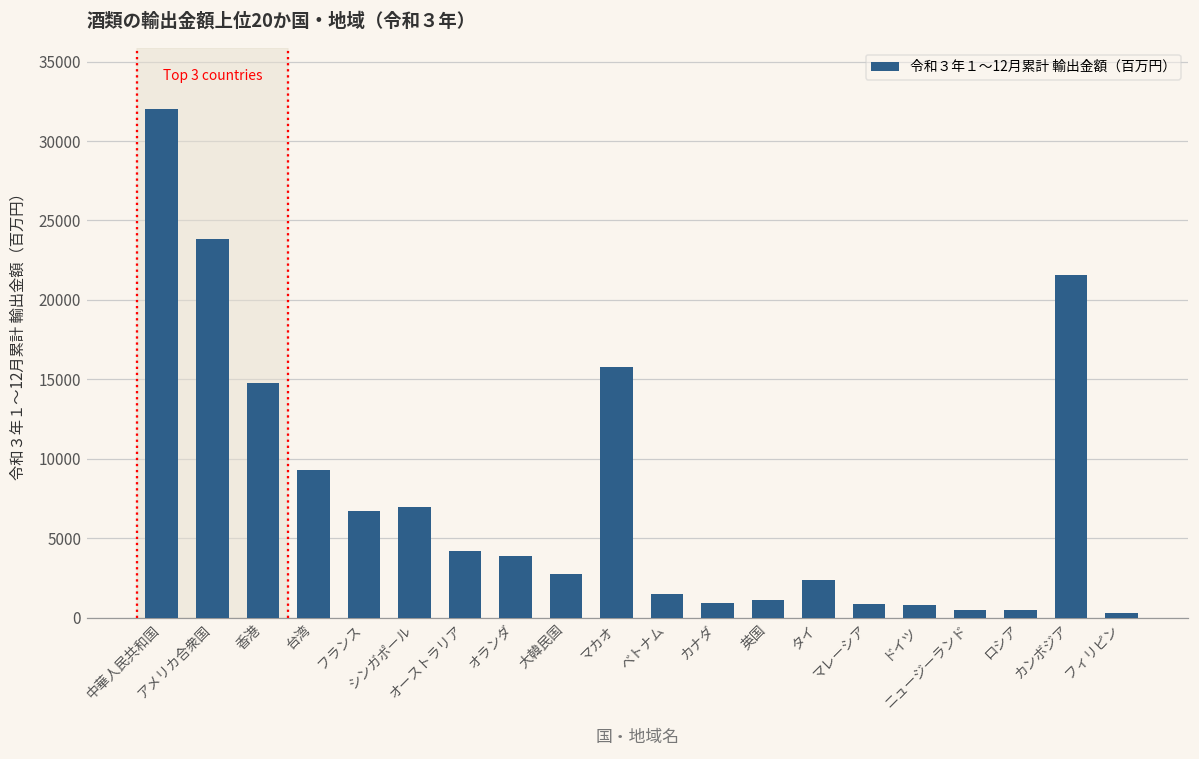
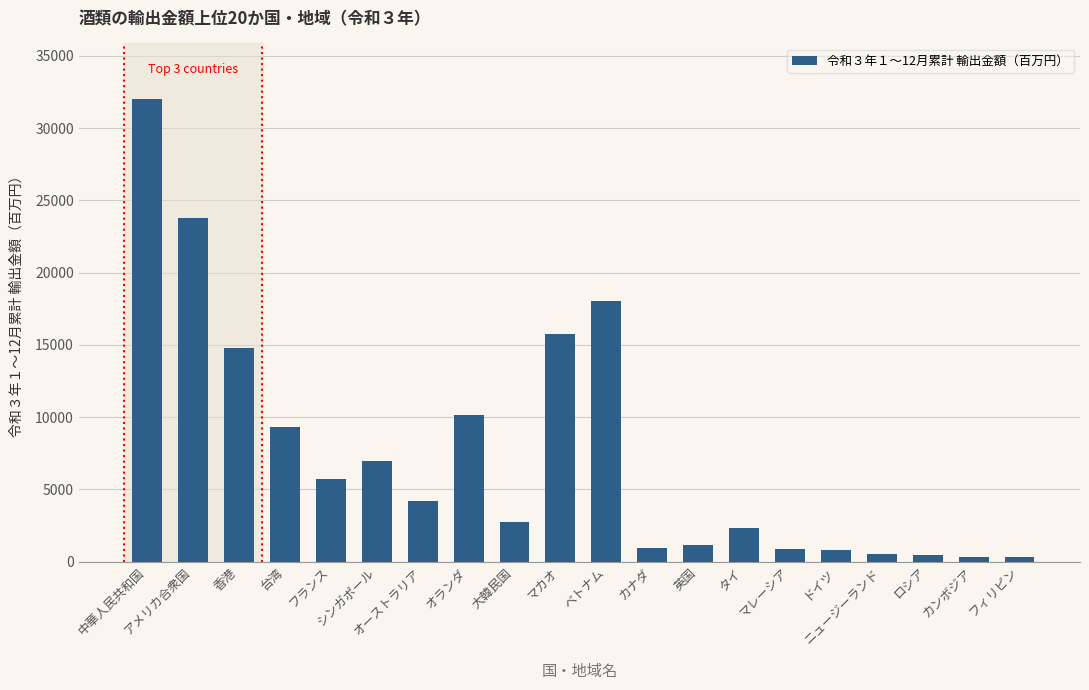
  {
    "アメリカ合衆国": 23800,
    "香港": 14800,
    "台湾": 9300,
-   "フランス": 6700,
+   "フランス": 5700,
    "シンガポール": 6900,
    "オーストラリア": 4200,
-   "オランダ": 3900,
+   "オランダ": 10100,
    "大韓民国": 2800,
    "マカオ": 15800,
-   "ベトナム": 1500,
+   "ベトナム": 18000,
    "カナダ": 900,
    "英国": 1100,
    "タイ": 2400,
    "マレーシア": 900,
    "ドイツ": 800,
    "ニュージーランド": 500,
    "ロシア": 500,
-   "カンボジア": 21600,
+   "カンボジア": 300,
    "フィリピン": 300
  }
